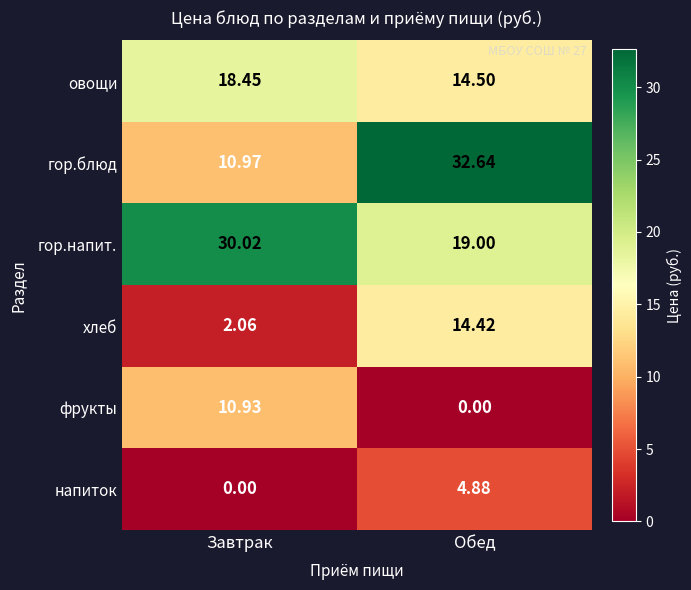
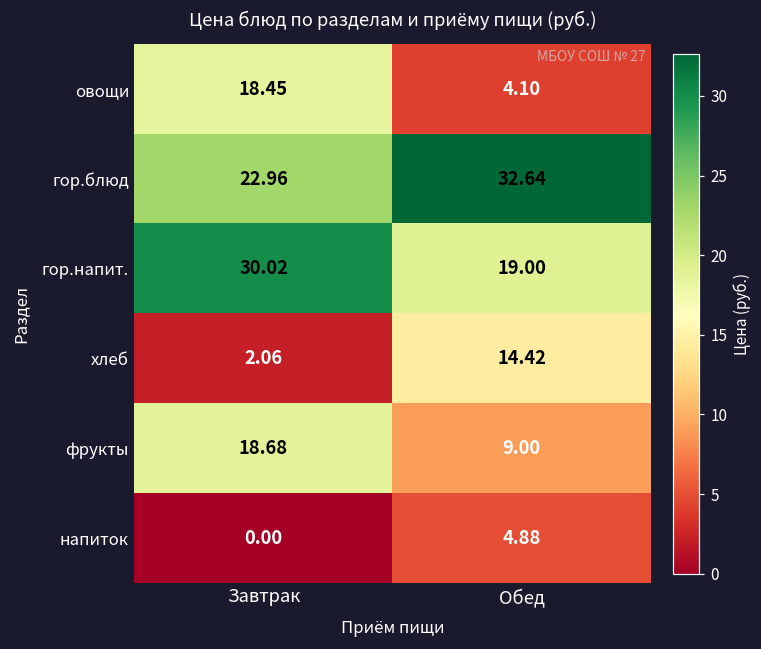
  {
    "овощи": {
      "Завтрак": 18.45,
-     "Обед": 14.50
+     "Обед": 4.10
    },
    "гор.блюд": {
-     "Завтрак": 10.97,
+     "Завтрак": 22.96,
      "Обед": 32.64
    },
    "гор.напит.": {
      "Завтрак": 30.02,
      "Обед": 19.00
    },
    "хлеб": {
      "Завтрак": 2.06,
      "Обед": 14.42
    },
    "фрукты": {
-     "Завтрак": 10.93,
-     "Обед": 0.00
+     "Завтрак": 18.68,
+     "Обед": 9.00
    },
    "напиток": {
      "Завтрак": 0.00,
      "Обед": 4.88
    }
  }
